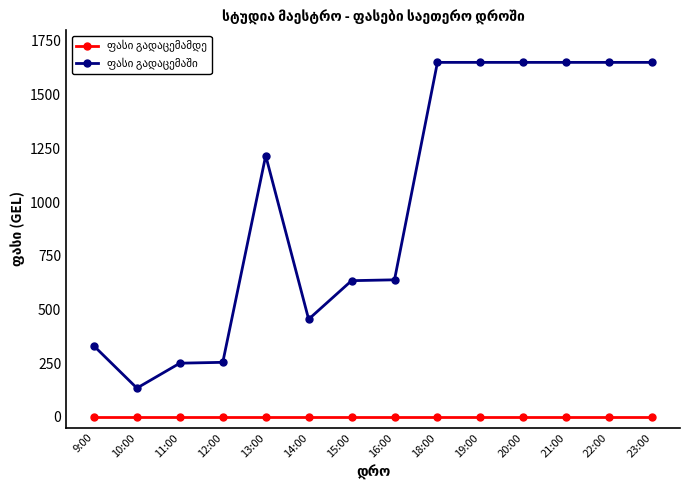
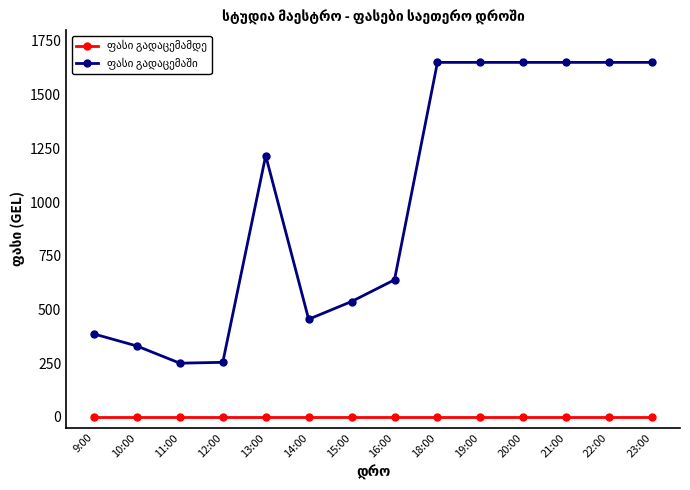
  {
    "ფასი გადაცემამდე": {
      "9:00": 0,
      "10:00": 0,
      "11:00": 0,
      "12:00": 0,
      "13:00": 0,
      "14:00": 0,
      "15:00": 0,
      "16:00": 0,
      "18:00": 0,
      "19:00": 0,
      "20:00": 0,
      "21:00": 0,
      "22:00": 0,
      "23:00": 0
    },
    "ფასი გადაცემაში": {
-     "9:00": 330,
-     "10:00": 130,
+     "9:00": 390,
+     "10:00": 330,
      "11:00": 250,
      "12:00": 250,
      "13:00": 1220,
      "14:00": 450,
-     "15:00": 630,
+     "15:00": 540,
      "16:00": 640,
      "18:00": 1650,
      "19:00": 1650,
      "20:00": 1650,
      "21:00": 1650,
      "22:00": 1650,
      "23:00": 1650
    }
  }
